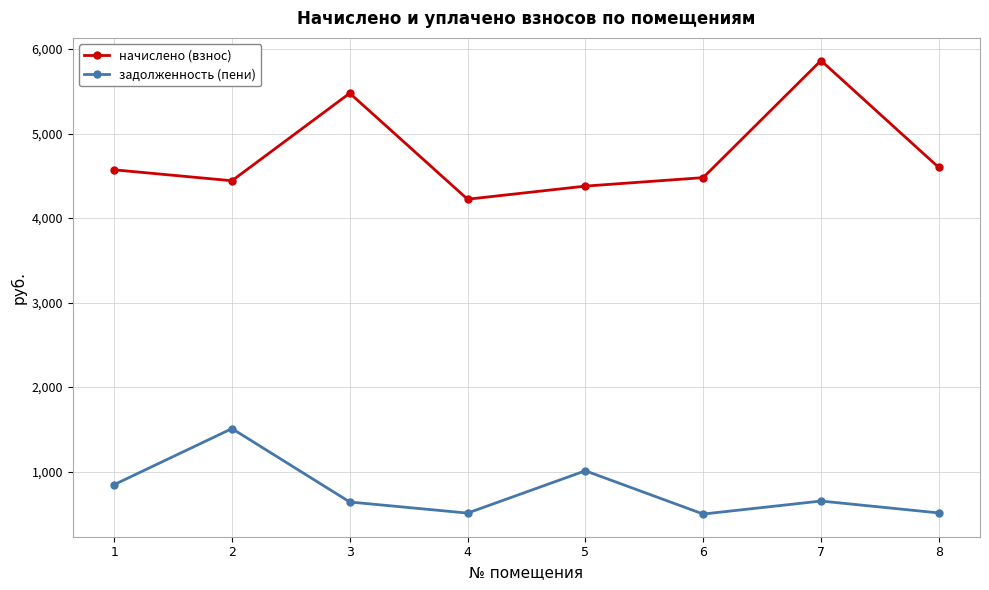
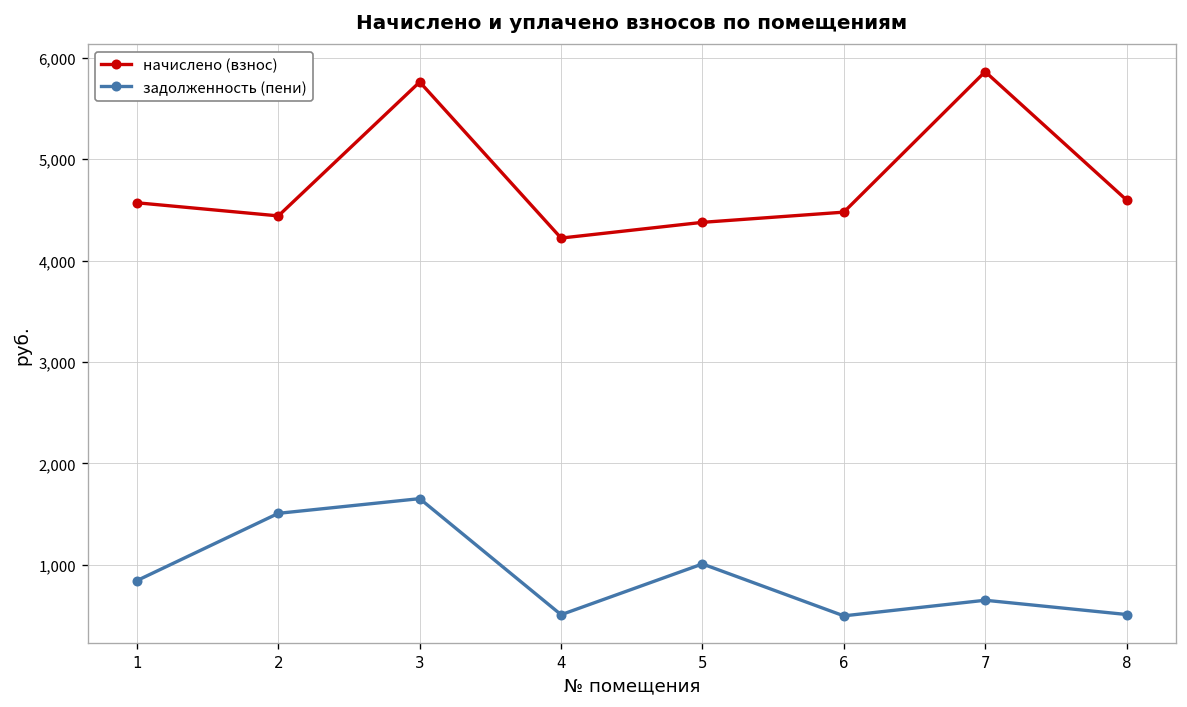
  {
    "начислено (взнос)": {
      "1": "4,600",
      "2": "4,400",
-     "3": "5,500",
+     "3": "5,800",
      "4": "4,200",
      "5": "4,400",
      "6": "4,500",
      "7": "5,900",
      "8": "4,600"
    },
    "задолженность (пени)": {
      "1": "800",
      "2": "1,500",
-     "3": "600",
+     "3": "1,700",
      "4": "500",
      "5": "1,000",
      "6": "500",
      "7": "700",
      "8": "500"
    }
  }
